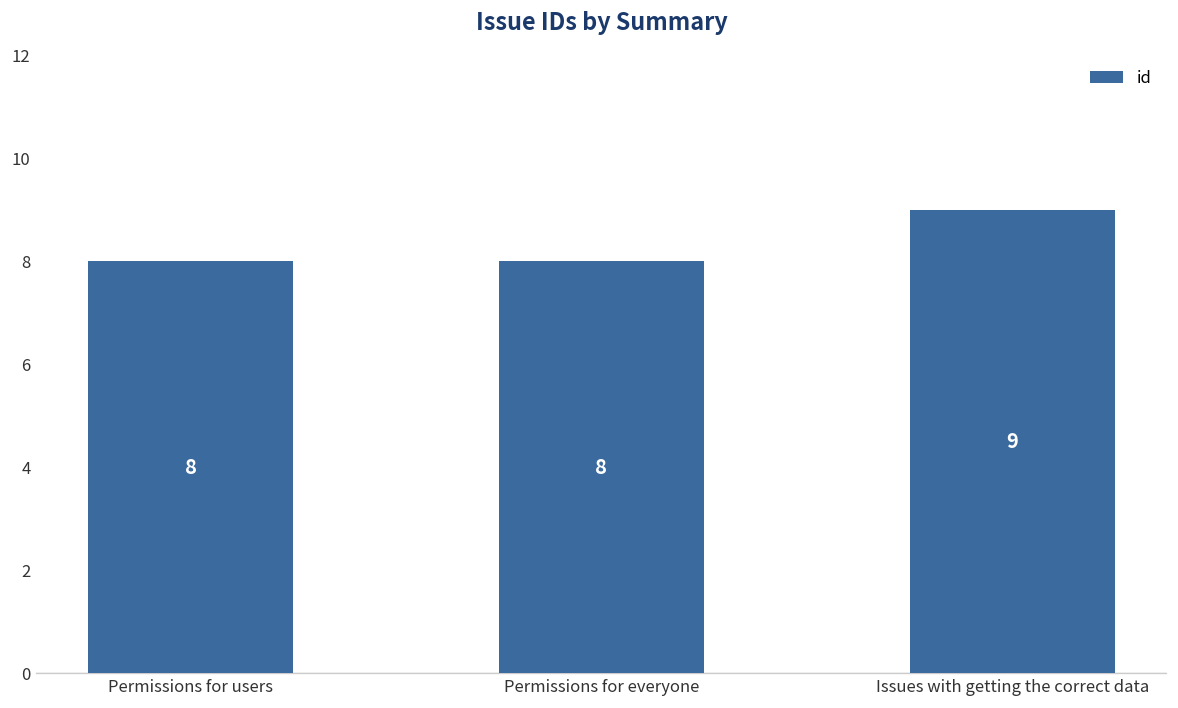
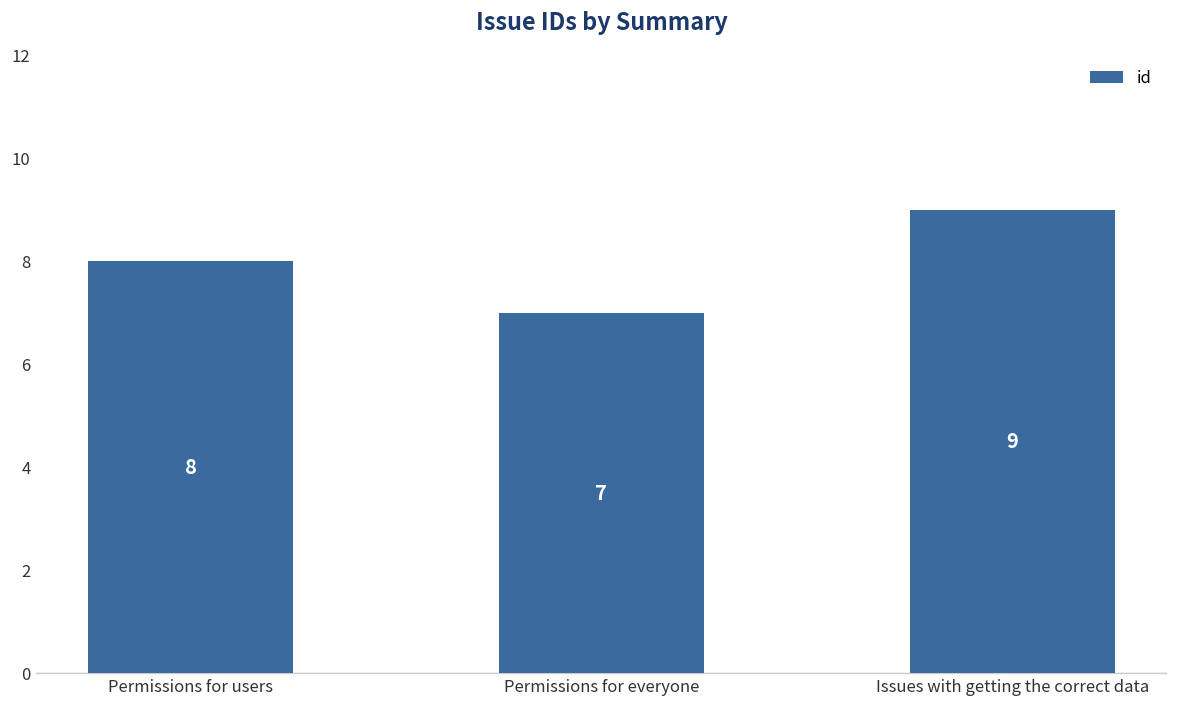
  {
    "Permissions for users": 8,
-   "Permissions for everyone": 8,
+   "Permissions for everyone": 7,
    "Issues with getting the correct data": 9
  }
